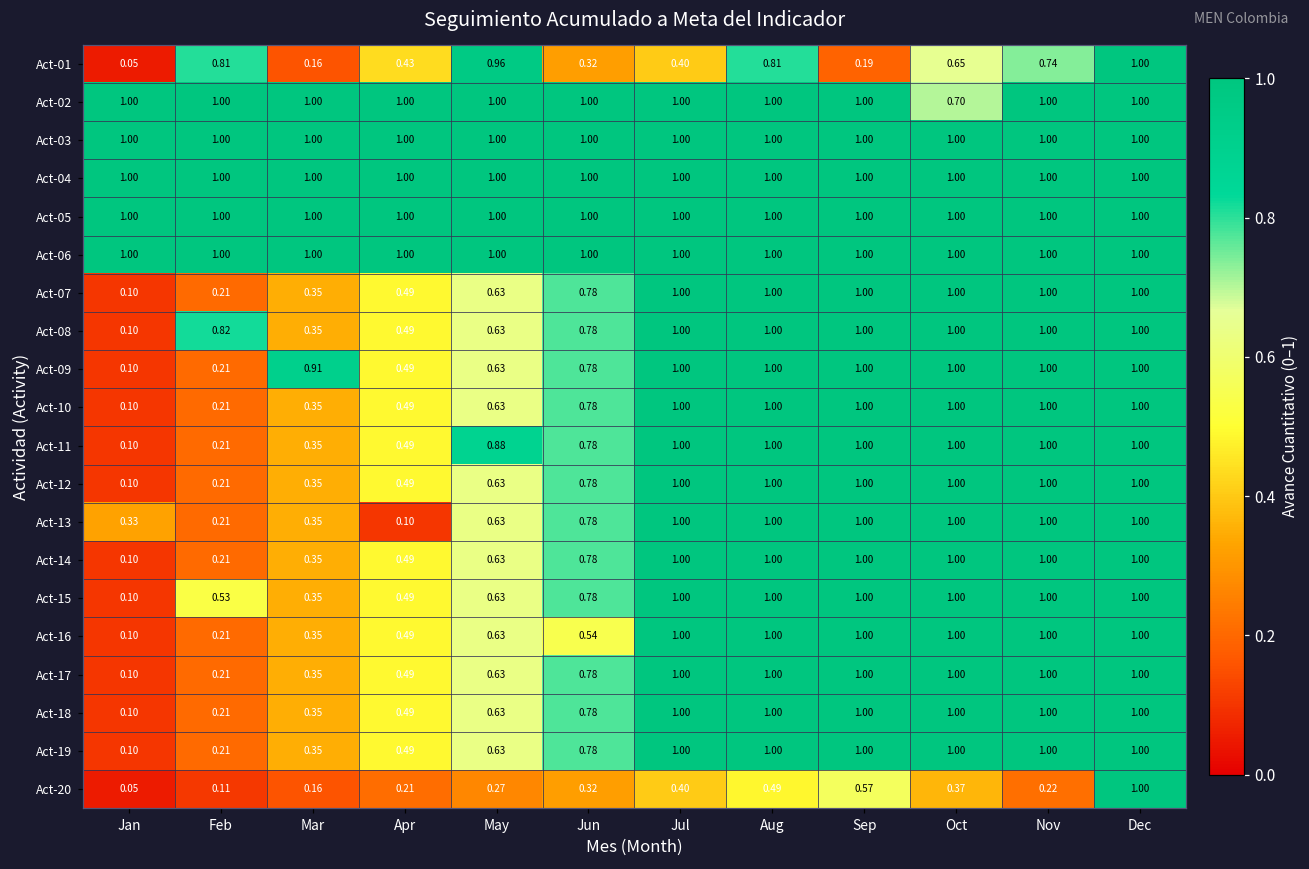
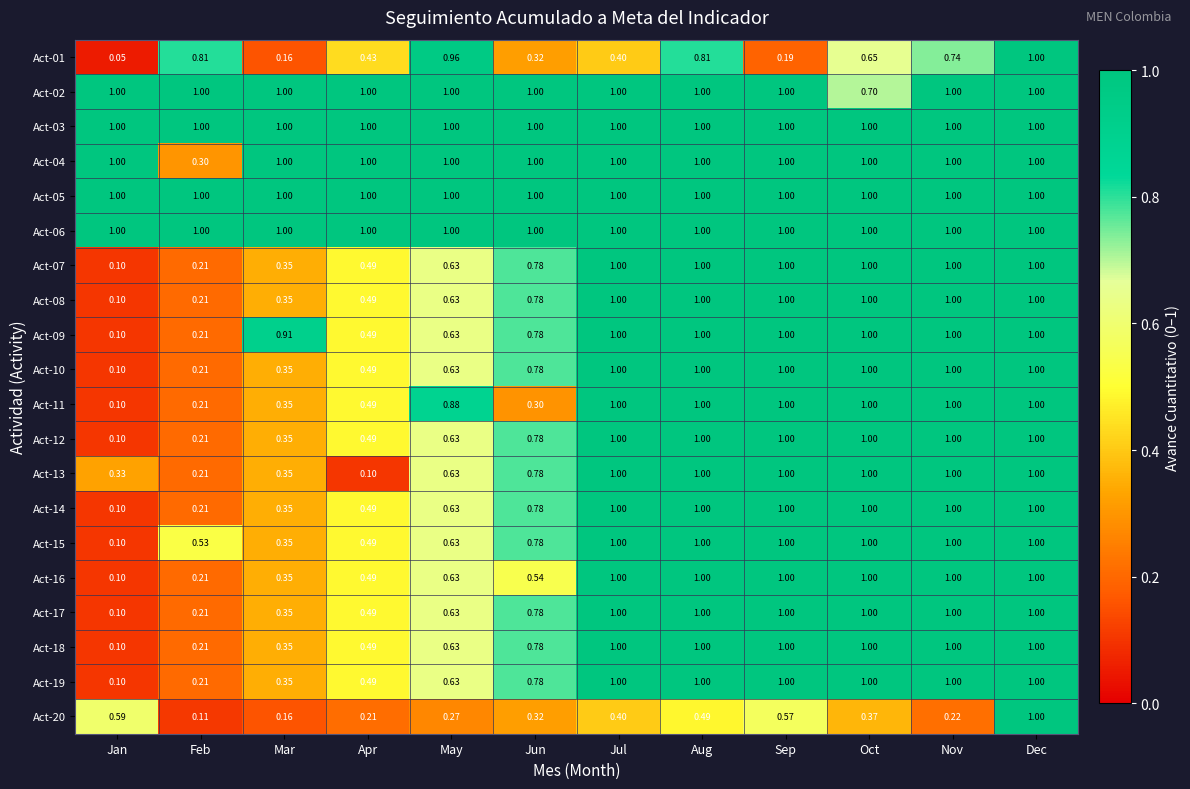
  {
    "Act-04": {
      "Jan": 1.00,
-     "Feb": 1.00,
+     "Feb": 0.30,
      "Mar": 1.00,
      "Apr": 1.00,
      "May": 1.00,
      "Jun": 1.00,
      "Jul": 1.00,
      "Aug": 1.00,
      "Sep": 1.00,
      "Oct": 1.00,
      "Nov": 1.00,
      "Dec": 1.00
    },
    "Act-08": {
      "Jan": 0.10,
-     "Feb": 0.82,
+     "Feb": 0.21,
      "Mar": 0.35,
      "Apr": 0.49,
      "May": 0.63,
      "Jun": 0.78,
      "Jul": 1.00,
      "Aug": 1.00,
      "Sep": 1.00,
      "Oct": 1.00,
      "Nov": 1.00,
      "Dec": 1.00
    },
    "Act-11": {
      "Jan": 0.10,
      "Feb": 0.21,
      "Mar": 0.35,
      "Apr": 0.49,
      "May": 0.88,
-     "Jun": 0.78,
+     "Jun": 0.30,
      "Jul": 1.00,
      "Aug": 1.00,
      "Sep": 1.00,
      "Oct": 1.00,
      "Nov": 1.00,
      "Dec": 1.00
    },
    "Act-20": {
-     "Jan": 0.05,
+     "Jan": 0.59,
      "Feb": 0.11,
      "Mar": 0.16,
      "Apr": 0.21,
      "May": 0.27,
      "Jun": 0.32,
      "Jul": 0.40,
      "Aug": 0.49,
      "Sep": 0.57,
      "Oct": 0.37,
      "Nov": 0.22,
      "Dec": 1.00
    }
  }
